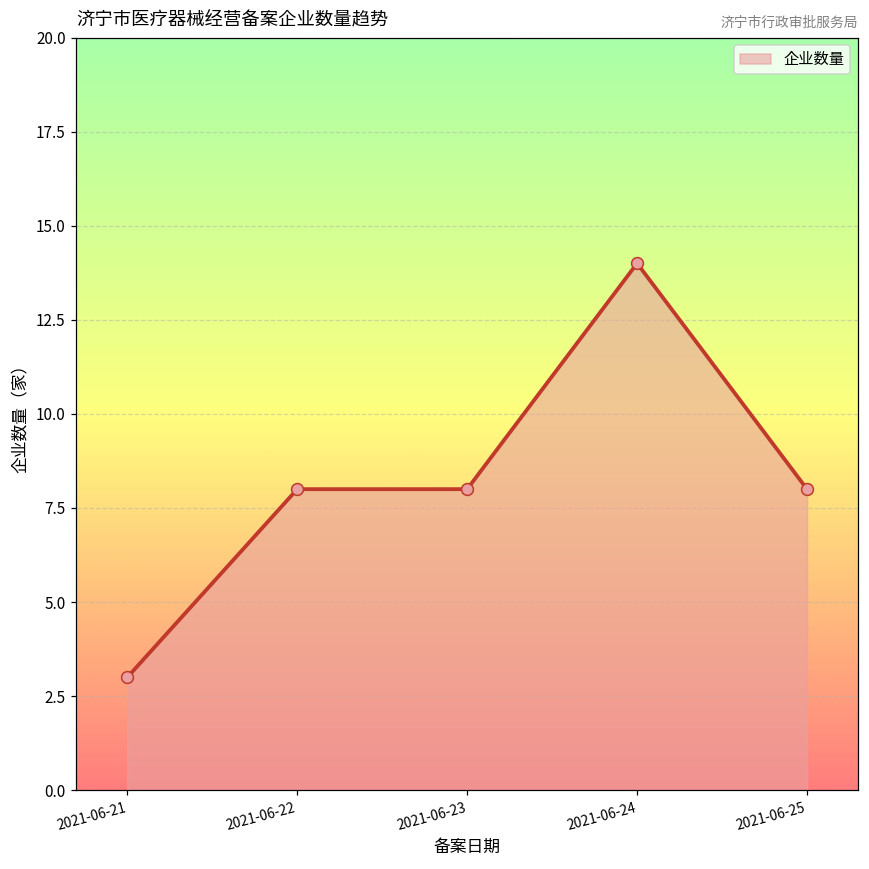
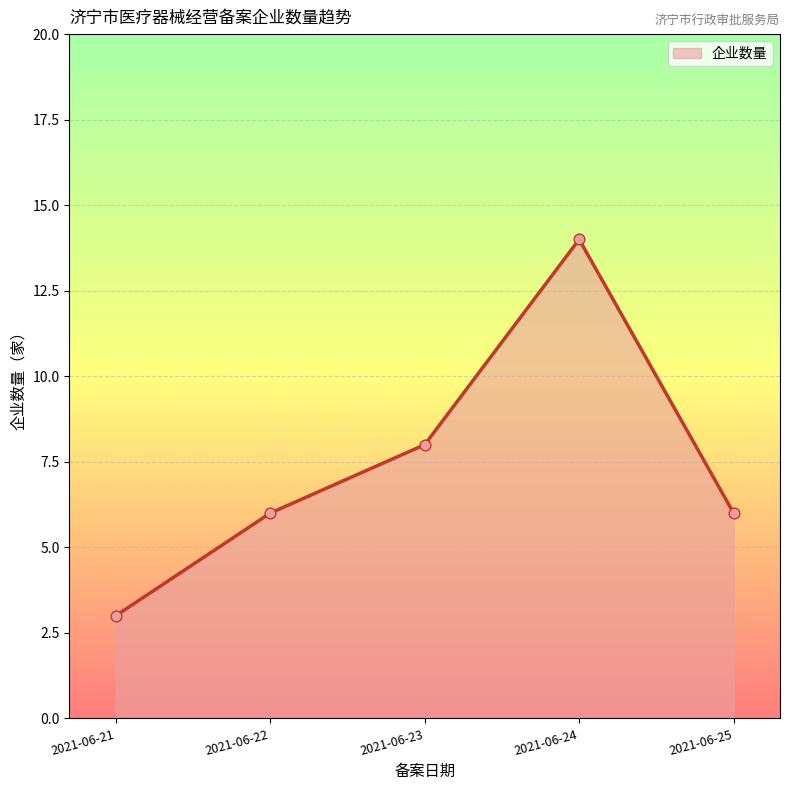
  {
    "2021-06-21": 3,
-   "2021-06-22": 8,
+   "2021-06-22": 6,
    "2021-06-23": 8,
    "2021-06-24": 14,
-   "2021-06-25": 8
+   "2021-06-25": 6
  }
